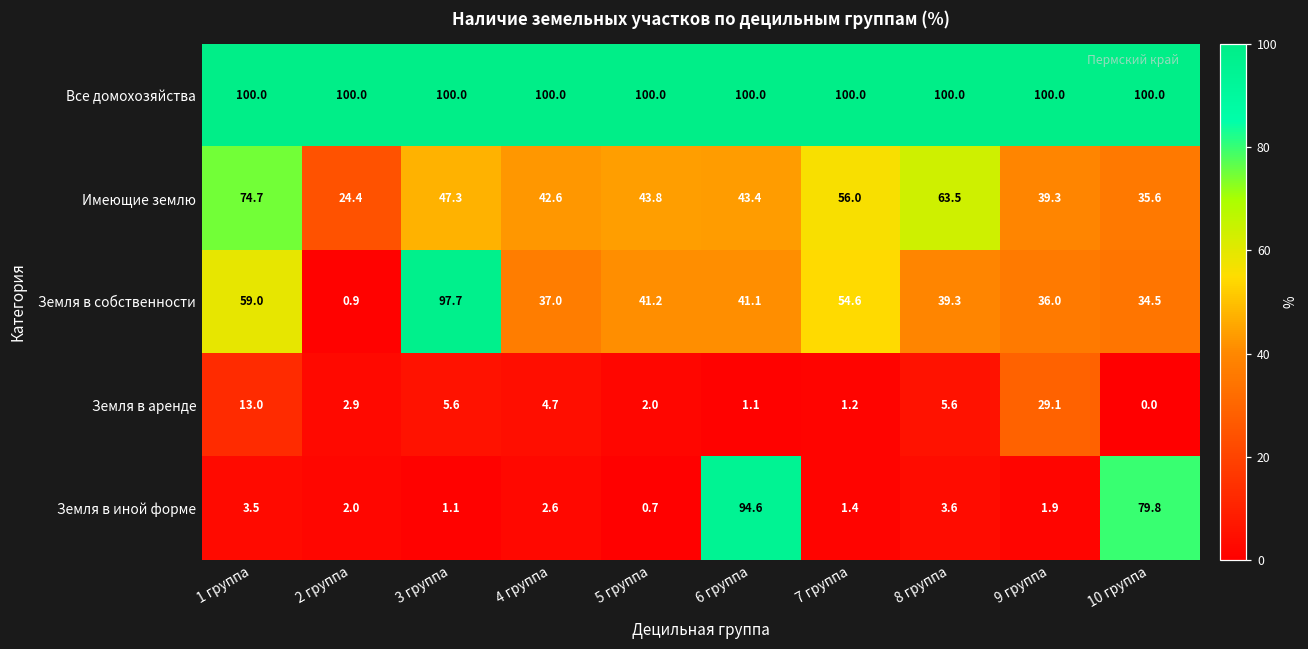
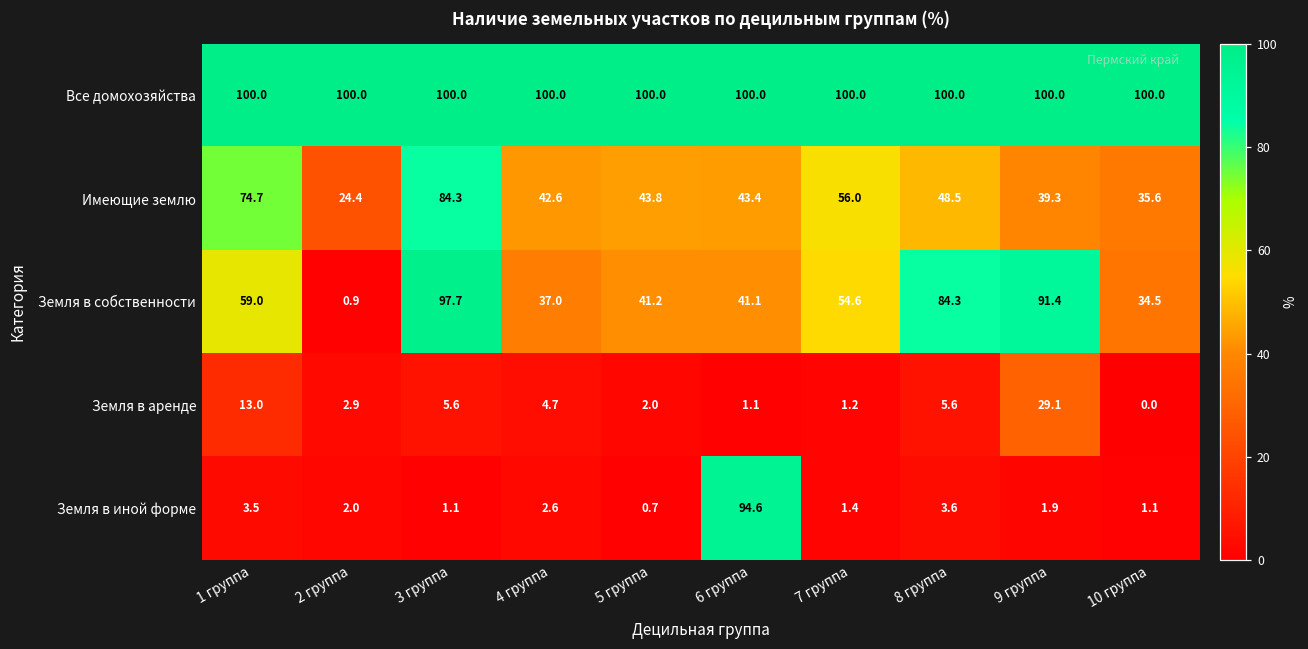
  {
    "Все домохозяйства": {
      "1 группа": 100.0,
      "2 группа": 100.0,
      "3 группа": 100.0,
      "4 группа": 100.0,
      "5 группа": 100.0,
      "6 группа": 100.0,
      "7 группа": 100.0,
      "8 группа": 100.0,
      "9 группа": 100.0
    },
    "Имеющие землю": {
      "1 группа": 74.7,
      "2 группа": 24.4,
-     "3 группа": 47.3,
+     "3 группа": 84.3,
      "4 группа": 42.6,
      "5 группа": 43.8,
      "6 группа": 43.4,
      "7 группа": 56.0,
-     "8 группа": 63.5,
+     "8 группа": 48.5,
      "9 группа": 39.3,
      "10 группа": 35.6
    },
    "Земля в собственности": {
      "1 группа": 59.0,
      "2 группа": 0.9,
      "3 группа": 97.7,
      "4 группа": 37.0,
      "5 группа": 41.2,
      "6 группа": 41.1,
      "7 группа": 54.6,
-     "8 группа": 39.3,
-     "9 группа": 36.0,
+     "8 группа": 84.3,
+     "9 группа": 91.4,
      "10 группа": 34.5
    },
    "Земля в аренде": {
      "1 группа": 13.0,
      "2 группа": 2.9,
      "3 группа": 5.6,
      "4 группа": 4.7,
      "5 группа": 2.0,
      "6 группа": 1.1,
      "7 группа": 1.2,
      "8 группа": 5.6,
      "9 группа": 29.1,
      "10 группа": 0.0
    },
    "Земля в иной форме": {
      "1 группа": 3.5,
      "2 группа": 2.0,
      "3 группа": 1.1,
      "4 группа": 2.6,
      "5 группа": 0.7,
      "6 группа": 94.6,
      "7 группа": 1.4,
      "8 группа": 3.6,
      "9 группа": 1.9,
-     "10 группа": 79.8
+     "10 группа": 1.1
    }
  }
